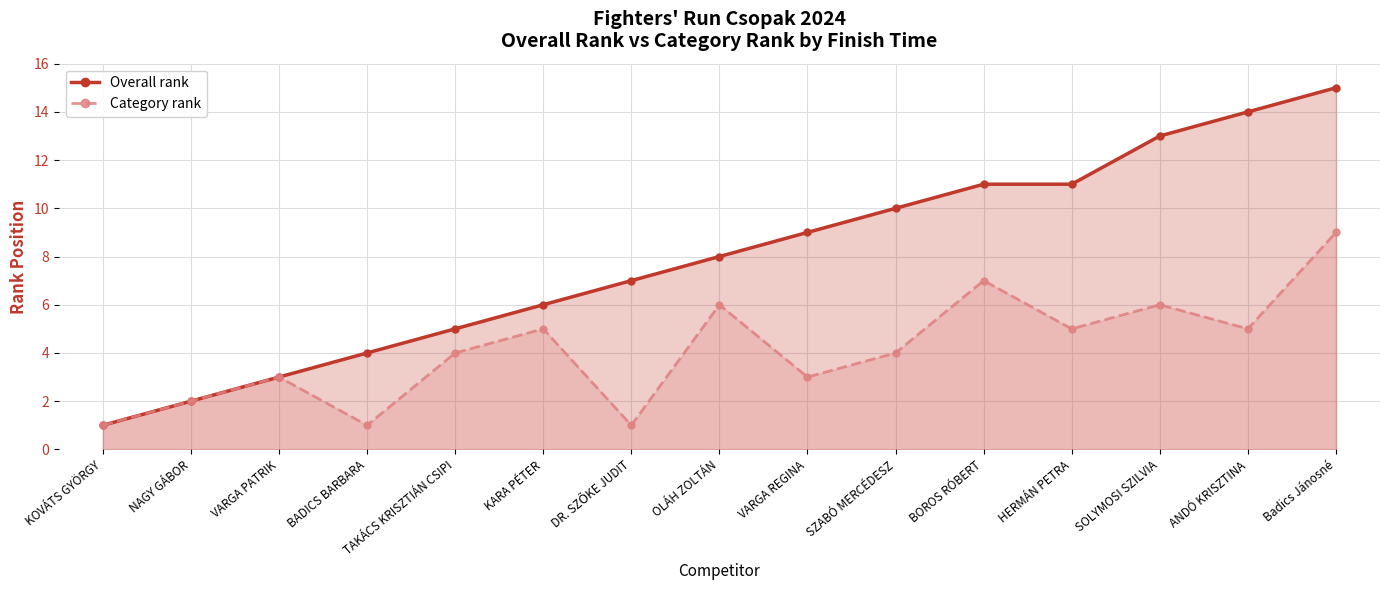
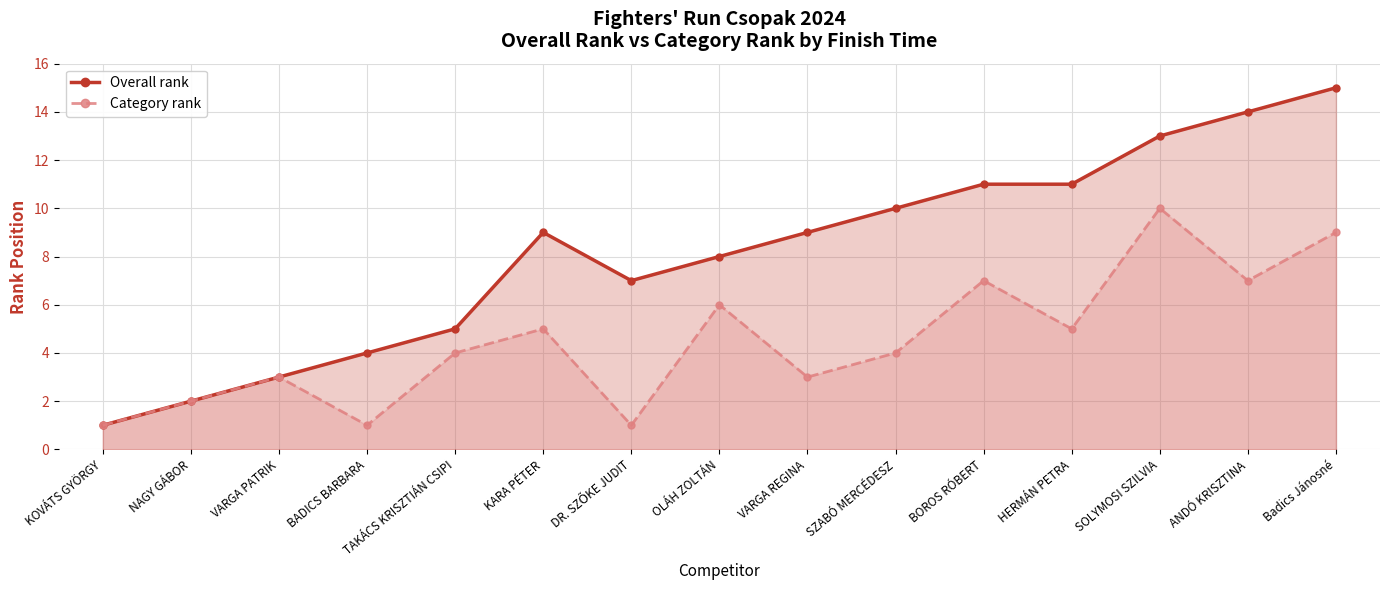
  {
    "Overall rank": {
      "BADICS BARBARA": 4,
      "TAKÁCS KRISZTIÁN CSIPI": 5,
-     "KARA PÉTER": 6,
+     "KARA PÉTER": 9,
      "DR. SZŐKE JUDIT": 7,
      "OLÁH ZOLTÁN": 8,
      "VARGA REGINA": 9,
      "SZABÓ MERCÉDESZ": 10,
      "BOROS RÓBERT": 11,
      "HERMÁN PETRA": 11,
      "SOLYMOSI SZILVIA": 13,
      "ANDÓ KRISZTINA": 14,
      "Badics Jánosné": 15
    },
    "Category rank": {
      "BADICS BARBARA": 1,
      "TAKÁCS KRISZTIÁN CSIPI": 4,
      "KARA PÉTER": 5,
      "DR. SZŐKE JUDIT": 1,
      "OLÁH ZOLTÁN": 6,
      "VARGA REGINA": 3,
      "SZABÓ MERCÉDESZ": 4,
      "BOROS RÓBERT": 7,
      "HERMÁN PETRA": 5,
-     "SOLYMOSI SZILVIA": 6,
-     "ANDÓ KRISZTINA": 5,
+     "SOLYMOSI SZILVIA": 10,
+     "ANDÓ KRISZTINA": 7,
      "Badics Jánosné": 9
    }
  }
